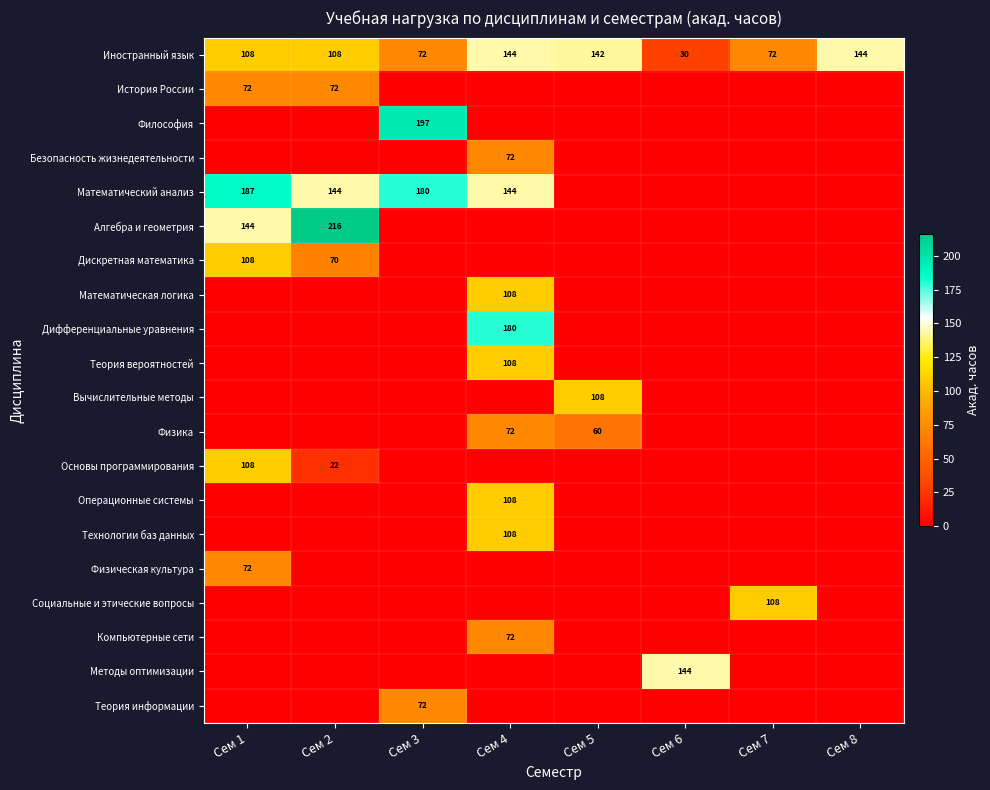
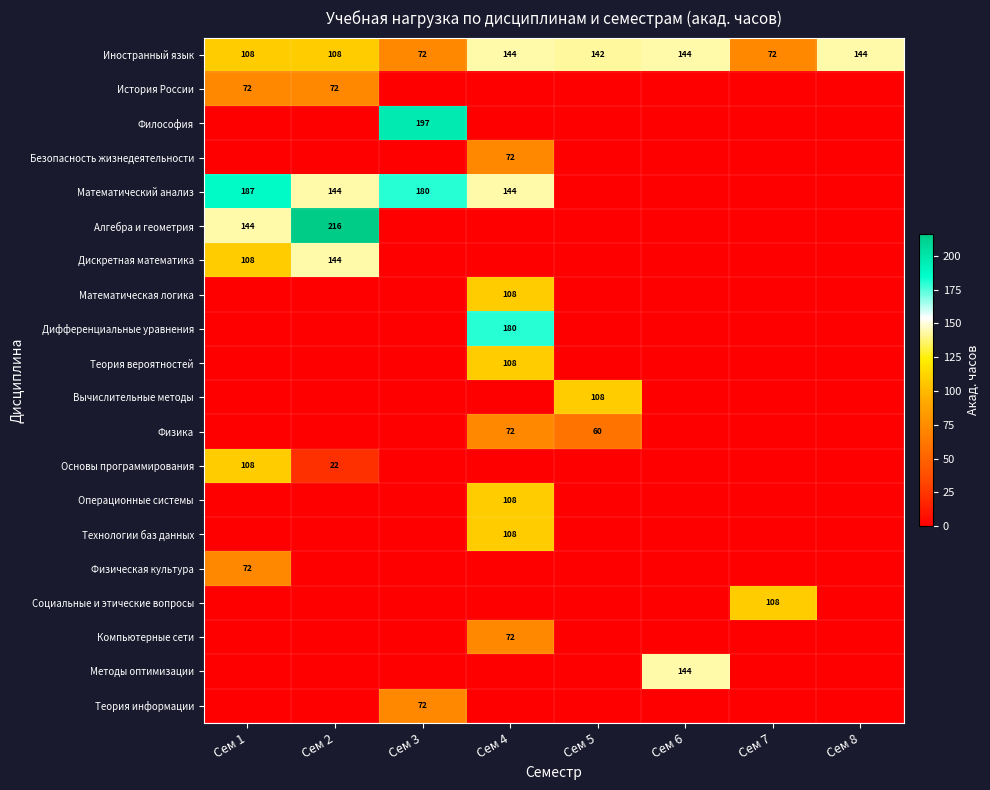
  {
    "Иностранный язык": {
      "Сем 1": 108,
      "Сем 2": 108,
      "Сем 3": 72,
      "Сем 4": 144,
      "Сем 5": 142,
-     "Сем 6": 30,
+     "Сем 6": 144,
      "Сем 7": 72,
      "Сем 8": 144
    },
    "История России": {
      "Сем 1": 72,
      "Сем 2": 72
    },
    "Философия": {
      "Сем 3": 197
    },
    "Безопасность жизнедеятельности": {
      "Сем 4": 72
    },
    "Математический анализ": {
      "Сем 1": 187,
      "Сем 2": 144,
      "Сем 3": 180,
      "Сем 4": 144
    },
    "Алгебра и геометрия": {
      "Сем 1": 144,
      "Сем 2": 216
    },
    "Дискретная математика": {
      "Сем 1": 108,
-     "Сем 2": 70
+     "Сем 2": 144
    },
    "Математическая логика": {
      "Сем 4": 108
    },
    "Дифференциальные уравнения": {
      "Сем 4": 180
    },
    "Теория вероятностей": {
      "Сем 4": 108
    },
    "Вычислительные методы": {
      "Сем 5": 108
    },
    "Физика": {
      "Сем 4": 72,
      "Сем 5": 60
    },
    "Основы программирования": {
      "Сем 1": 108,
      "Сем 2": 22
    },
    "Операционные системы": {
      "Сем 4": 108
    },
    "Технологии баз данных": {
      "Сем 4": 108
    },
    "Физическая культура": {
      "Сем 1": 72
    },
    "Социальные и этические вопросы": {
      "Сем 7": 108
    },
    "Компьютерные сети": {
      "Сем 4": 72
    },
    "Методы оптимизации": {
      "Сем 6": 144
    },
    "Теория информации": {
      "Сем 3": 72
    }
  }
